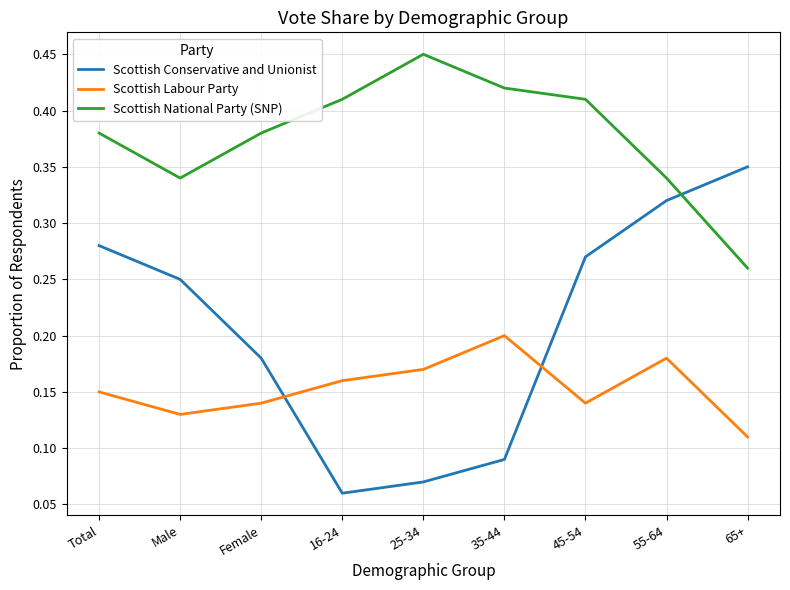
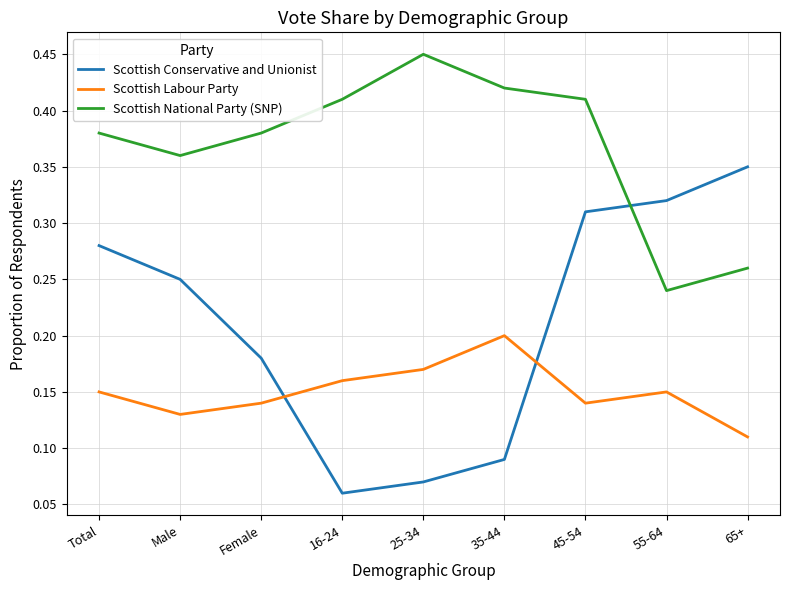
  {
    "Scottish Conservative and Unionist": {
      "Total": 0.28,
      "Male": 0.25,
      "Female": 0.18,
      "16-24": 0.06,
      "25-34": 0.07,
      "35-44": 0.09,
-     "45-54": 0.27,
+     "45-54": 0.31,
      "55-64": 0.32,
      "65+": 0.35
    },
    "Scottish Labour Party": {
      "Total": 0.15,
      "Male": 0.13,
      "Female": 0.14,
      "16-24": 0.16,
      "25-34": 0.17,
      "35-44": 0.20,
      "45-54": 0.14,
-     "55-64": 0.18,
+     "55-64": 0.15,
      "65+": 0.11
    },
    "Scottish National Party (SNP)": {
      "Total": 0.38,
-     "Male": 0.34,
+     "Male": 0.36,
      "Female": 0.38,
      "16-24": 0.41,
      "25-34": 0.45,
      "35-44": 0.42,
      "45-54": 0.41,
-     "55-64": 0.34,
+     "55-64": 0.24,
      "65+": 0.26
    }
  }
